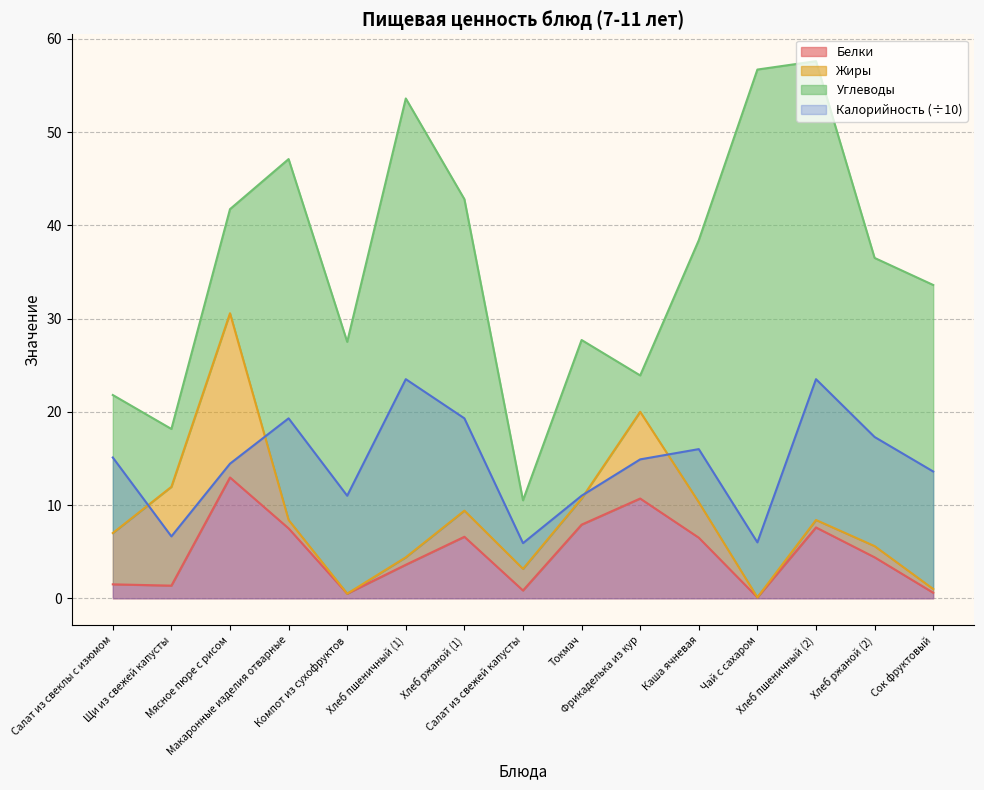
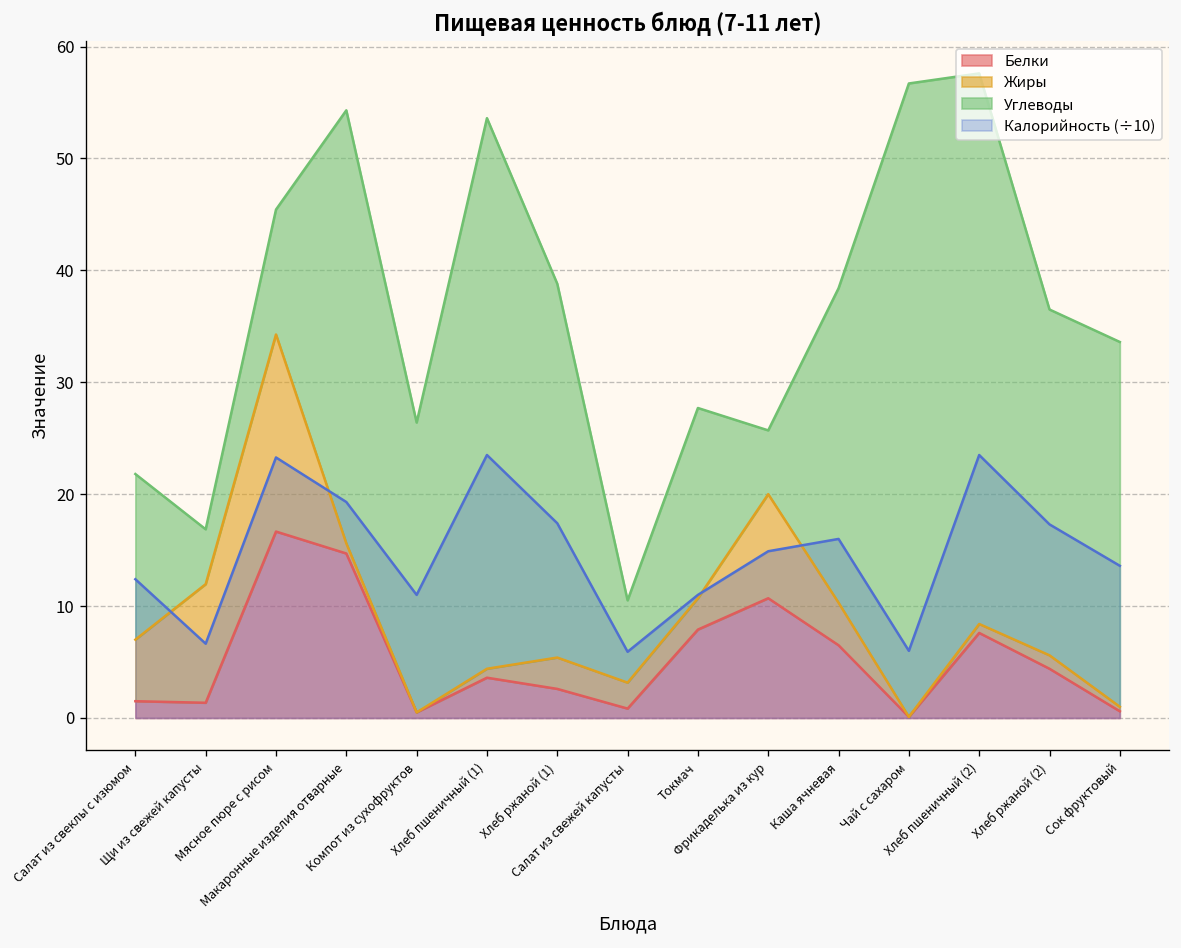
  {
    "Белки": {
      "Салат из свеклы с изюмом": 2,
      "Щи из свежей капусты": 1,
-     "Мясное пюре с рисом": 13,
-     "Макаронные изделия отварные": 8,
+     "Мясное пюре с рисом": 17,
+     "Макаронные изделия отварные": 15,
      "Хлеб пшеничный (1)": 4,
-     "Хлеб ржаной (1)": 7,
+     "Хлеб ржаной (1)": 3,
      "Салат из свежей капусты": 1,
      "Токмач": 8,
      "Фрикаделька из кур": 11,
      "Каша ячневая": 7,
      "Хлеб пшеничный (2)": 8,
      "Хлеб ржаной (2)": 4,
      "Сок фруктовый": 1
    },
    "Жиры": {
      "Салат из свеклы с изюмом": 6,
      "Щи из свежей капусты": 11,
      "Мясное пюре с рисом": 18,
      "Макаронные изделия отварные": 1,
      "Хлеб пшеничный (1)": 1,
      "Хлеб ржаной (1)": 3,
      "Салат из свежей капусты": 2,
      "Токмач": 3,
      "Фрикаделька из кур": 9,
      "Каша ячневая": 4,
      "Хлеб пшеничный (2)": 1,
      "Хлеб ржаной (2)": 1,
      "Сок фруктовый": 0
    },
    "Углеводы": {
      "Салат из свеклы с изюмом": 15,
-     "Щи из свежей капусты": 6,
+     "Щи из свежей капусты": 5,
      "Мясное пюре с рисом": 11,
      "Макаронные изделия отварные": 39,
-     "Компот из сухофруктов": 27,
+     "Компот из сухофруктов": 26,
      "Хлеб пшеничный (1)": 49,
      "Хлеб ржаной (1)": 33,
      "Салат из свежей капусты": 7,
      "Токмач": 17,
-     "Фрикаделька из кур": 4,
+     "Фрикаделька из кур": 6,
      "Каша ячневая": 28,
      "Чай с сахаром": 57,
      "Хлеб ржаной (2)": 31,
      "Сок фруктовый": 33
    },
    "Калорийность (÷10)": {
-     "Салат из свеклы с изюмом": 15,
+     "Салат из свеклы с изюмом": 12,
      "Щи из свежей капусты": 7,
-     "Мясное пюре с рисом": 14,
+     "Мясное пюре с рисом": 23,
      "Макаронные изделия отварные": 19,
      "Компот из сухофруктов": 11,
      "Хлеб пшеничный (1)": 24,
-     "Хлеб ржаной (1)": 19,
+     "Хлеб ржаной (1)": 17,
      "Салат из свежей капусты": 6,
      "Токмач": 11,
      "Фрикаделька из кур": 15,
      "Каша ячневая": 16,
      "Чай с сахаром": 6,
      "Хлеб пшеничный (2)": 24,
      "Хлеб ржаной (2)": 17,
      "Сок фруктовый": 14
    }
  }
